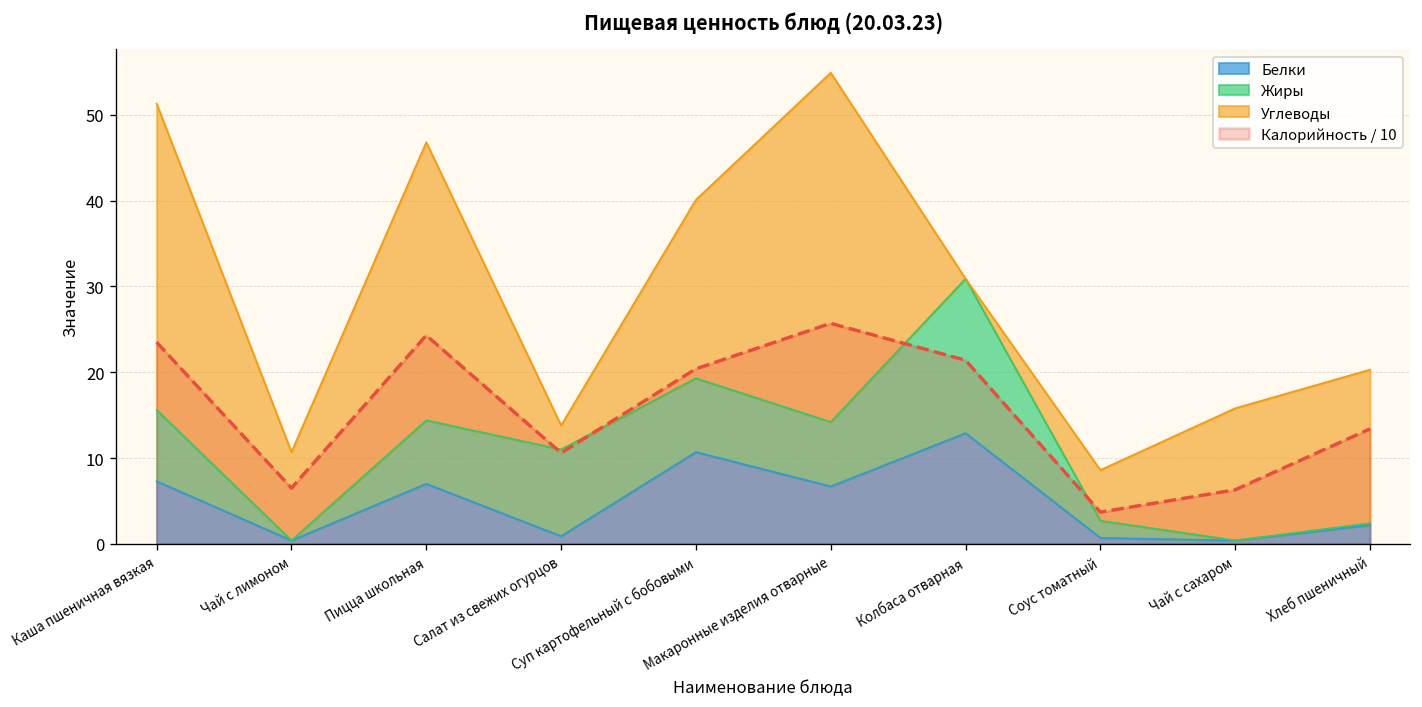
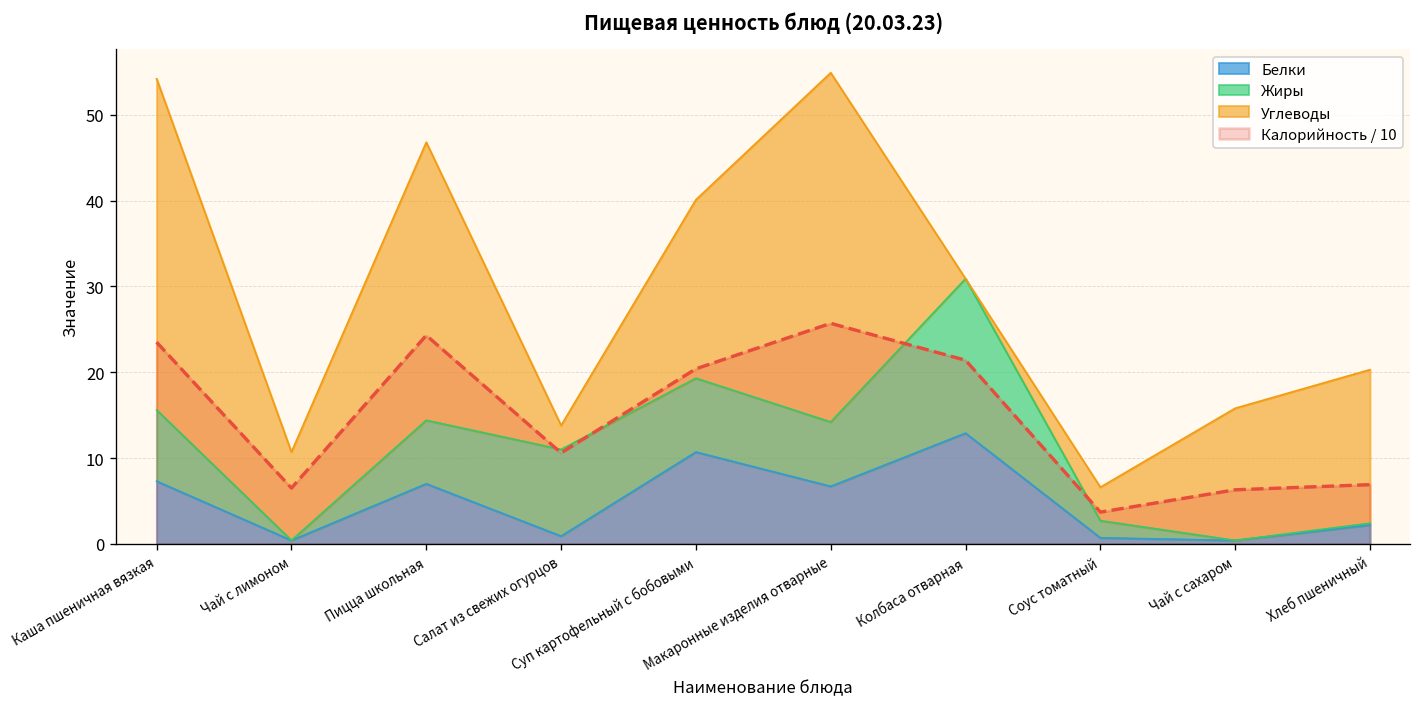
  {
    "Белки": {
      "Каша пшеничная вязкая": 7,
      "Пицца школьная": 7,
      "Салат из свежих огурцов": 1,
      "Суп картофельный с бобовыми": 11,
      "Макаронные изделия отварные": 7,
      "Колбаса отварная": 13,
      "Соус томатный": 1
    },
    "Жиры": {
      "Каша пшеничная вязкая": 8,
      "Пицца школьная": 7,
      "Салат из свежих огурцов": 10,
      "Суп картофельный с бобовыми": 9,
      "Макаронные изделия отварные": 7,
      "Соус томатный": 2
    },
    "Углеводы": {
-     "Каша пшеничная вязкая": 36,
+     "Каша пшеничная вязкая": 39,
      "Чай с лимоном": 10,
      "Пицца школьная": 32,
      "Салат из свежих огурцов": 3,
      "Суп картофельный с бобовыми": 21,
      "Макаронные изделия отварные": 41,
-     "Соус томатный": 6,
+     "Соус томатный": 4,
      "Чай с сахаром": 15,
      "Хлеб пшеничный": 18
    },
    "Калорийность / 10": {
      "Каша пшеничная вязкая": 24,
      "Чай с лимоном": 7,
      "Пицца школьная": 24,
      "Салат из свежих огурцов": 11,
      "Суп картофельный с бобовыми": 20,
      "Макаронные изделия отварные": 26,
      "Колбаса отварная": 21,
      "Соус томатный": 4,
      "Чай с сахаром": 6,
-     "Хлеб пшеничный": 13
+     "Хлеб пшеничный": 7
    }
  }
